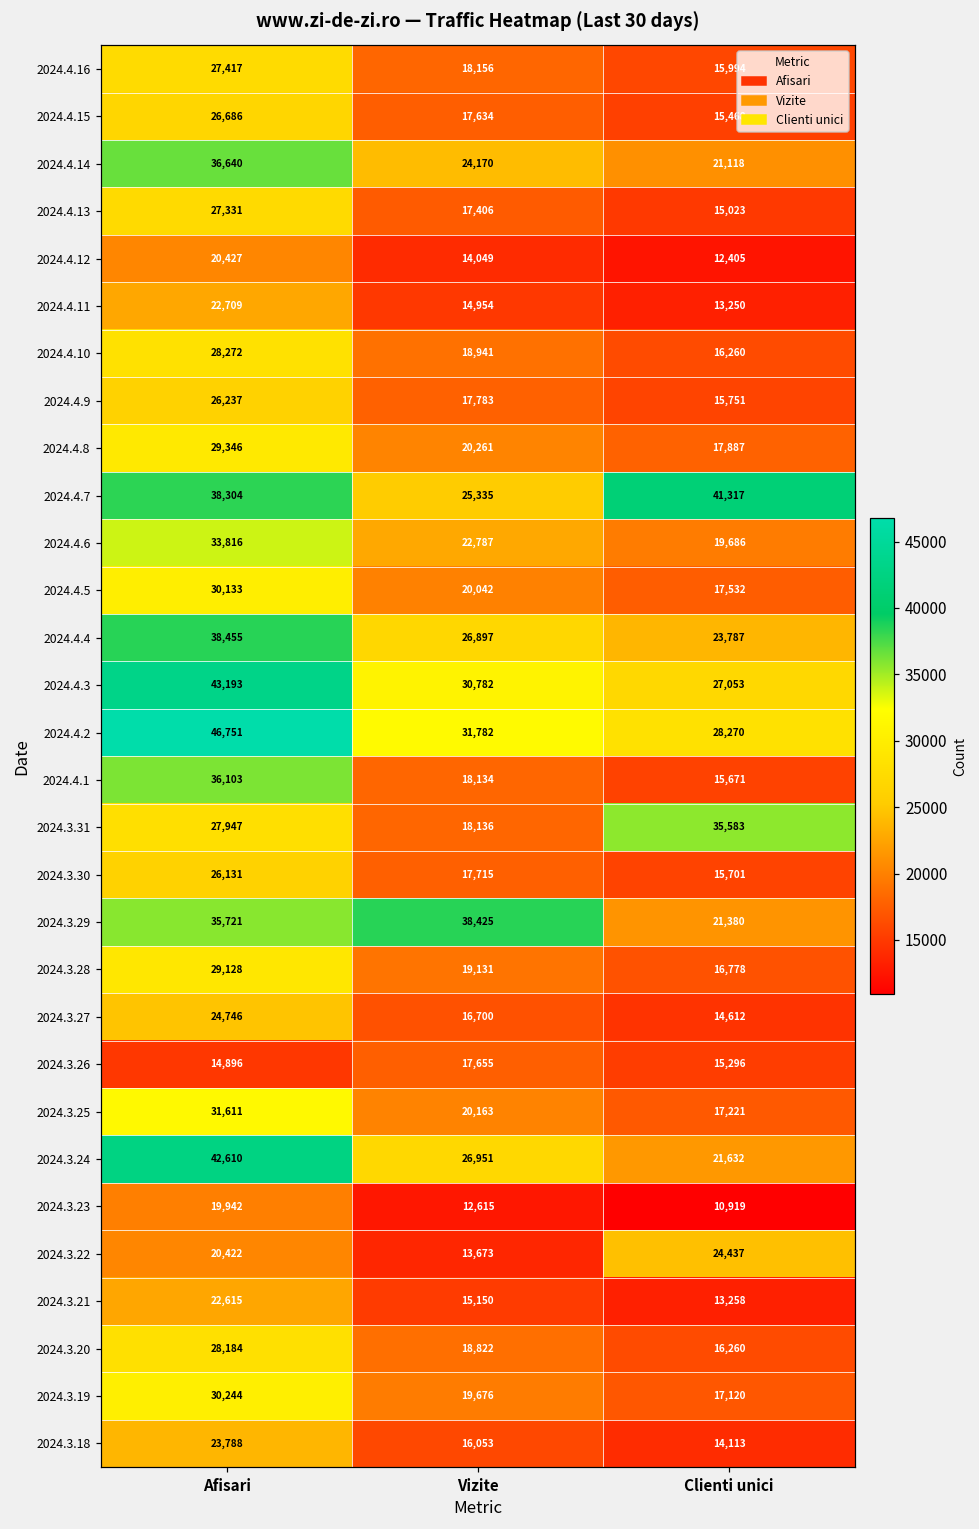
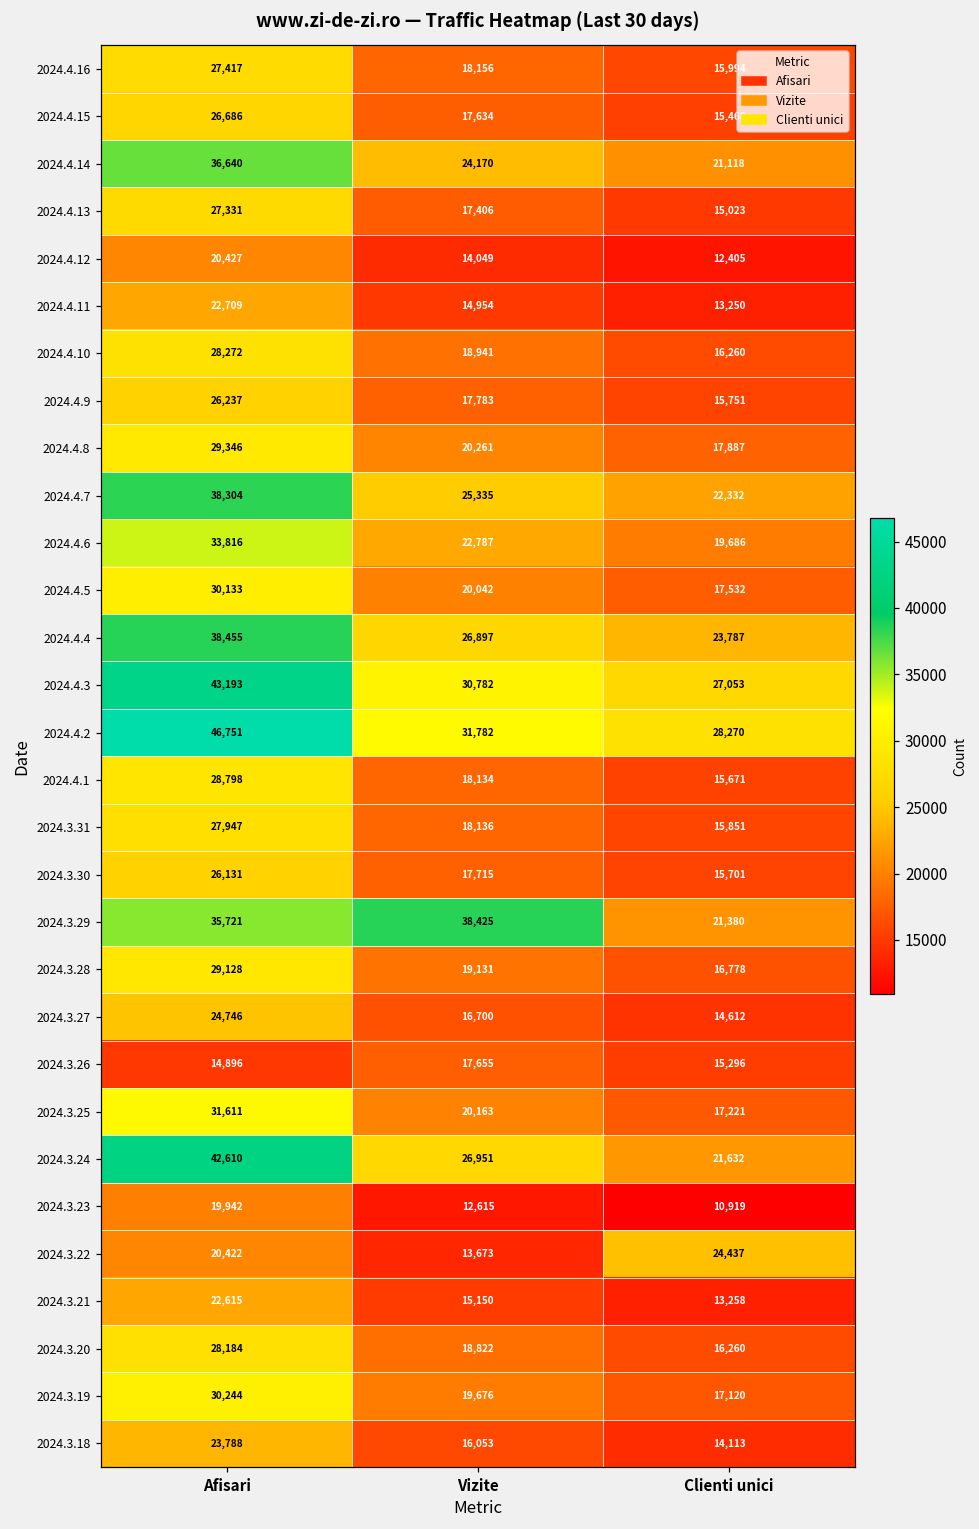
  {
    "2024.4.16": {
      "Afisari": "27,417",
      "Vizite": "18,156"
    },
    "2024.4.15": {
      "Afisari": "26,686",
      "Vizite": "17,634"
    },
    "2024.4.14": {
      "Afisari": "36,640",
      "Vizite": "24,170",
      "Clienti unici": "21,118"
    },
    "2024.4.13": {
      "Afisari": "27,331",
      "Vizite": "17,406",
      "Clienti unici": "15,023"
    },
    "2024.4.12": {
      "Afisari": "20,427",
      "Vizite": "14,049",
      "Clienti unici": "12,405"
    },
    "2024.4.11": {
      "Afisari": "22,709",
      "Vizite": "14,954",
      "Clienti unici": "13,250"
    },
    "2024.4.10": {
      "Afisari": "28,272",
      "Vizite": "18,941",
      "Clienti unici": "16,260"
    },
    "2024.4.9": {
      "Afisari": "26,237",
      "Vizite": "17,783",
      "Clienti unici": "15,751"
    },
    "2024.4.8": {
      "Afisari": "29,346",
      "Vizite": "20,261",
      "Clienti unici": "17,887"
    },
    "2024.4.7": {
      "Afisari": "38,304",
      "Vizite": "25,335",
-     "Clienti unici": "41,317"
+     "Clienti unici": "22,332"
    },
    "2024.4.6": {
      "Afisari": "33,816",
      "Vizite": "22,787",
      "Clienti unici": "19,686"
    },
    "2024.4.5": {
      "Afisari": "30,133",
      "Vizite": "20,042",
      "Clienti unici": "17,532"
    },
    "2024.4.4": {
      "Afisari": "38,455",
      "Vizite": "26,897",
      "Clienti unici": "23,787"
    },
    "2024.4.3": {
      "Afisari": "43,193",
      "Vizite": "30,782",
      "Clienti unici": "27,053"
    },
    "2024.4.2": {
      "Afisari": "46,751",
      "Vizite": "31,782",
      "Clienti unici": "28,270"
    },
    "2024.4.1": {
-     "Afisari": "36,103",
+     "Afisari": "28,798",
      "Vizite": "18,134",
      "Clienti unici": "15,671"
    },
    "2024.3.31": {
      "Afisari": "27,947",
      "Vizite": "18,136",
-     "Clienti unici": "35,583"
+     "Clienti unici": "15,851"
    },
    "2024.3.30": {
      "Afisari": "26,131",
      "Vizite": "17,715",
      "Clienti unici": "15,701"
    },
    "2024.3.29": {
      "Afisari": "35,721",
      "Vizite": "38,425",
      "Clienti unici": "21,380"
    },
    "2024.3.28": {
      "Afisari": "29,128",
      "Vizite": "19,131",
      "Clienti unici": "16,778"
    },
    "2024.3.27": {
      "Afisari": "24,746",
      "Vizite": "16,700",
      "Clienti unici": "14,612"
    },
    "2024.3.26": {
      "Afisari": "14,896",
      "Vizite": "17,655",
      "Clienti unici": "15,296"
    },
    "2024.3.25": {
      "Afisari": "31,611",
      "Vizite": "20,163",
      "Clienti unici": "17,221"
    },
    "2024.3.24": {
      "Afisari": "42,610",
      "Vizite": "26,951",
      "Clienti unici": "21,632"
    },
    "2024.3.23": {
      "Afisari": "19,942",
      "Vizite": "12,615",
      "Clienti unici": "10,919"
    },
    "2024.3.22": {
      "Afisari": "20,422",
      "Vizite": "13,673",
      "Clienti unici": "24,437"
    },
    "2024.3.21": {
      "Afisari": "22,615",
      "Vizite": "15,150",
      "Clienti unici": "13,258"
    },
    "2024.3.20": {
      "Afisari": "28,184",
      "Vizite": "18,822",
      "Clienti unici": "16,260"
    },
    "2024.3.19": {
      "Afisari": "30,244",
      "Vizite": "19,676",
      "Clienti unici": "17,120"
    },
    "2024.3.18": {
      "Afisari": "23,788",
      "Vizite": "16,053",
      "Clienti unici": "14,113"
    }
  }
